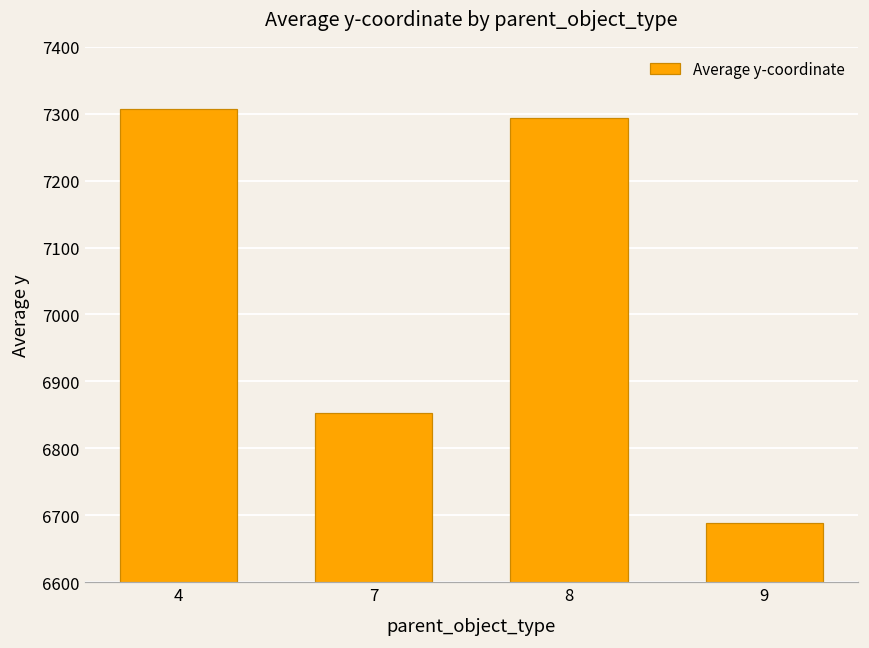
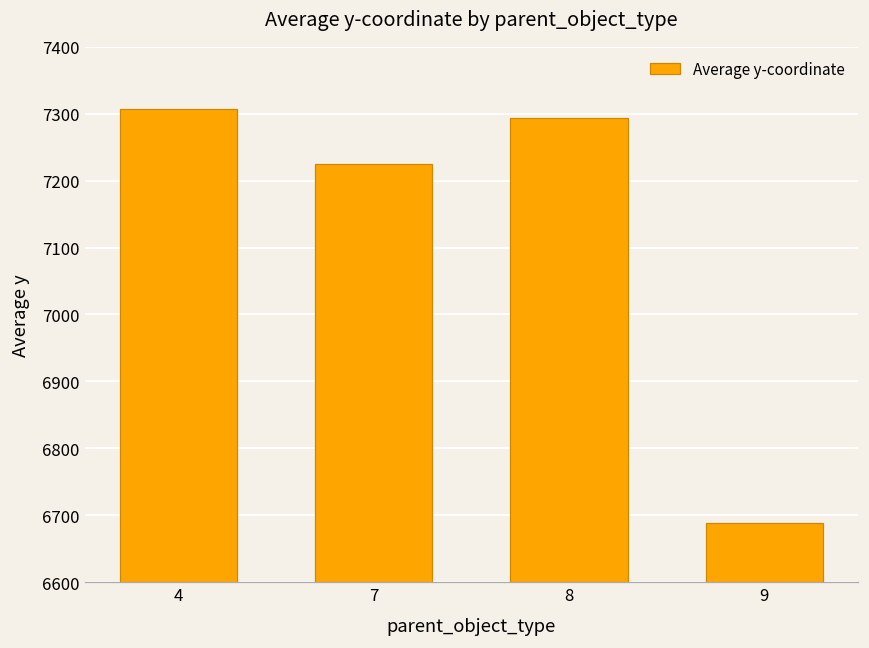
  {
    "4": 7310,
-   "7": 6850,
+   "7": 7230,
    "8": 7290,
    "9": 6690
  }
